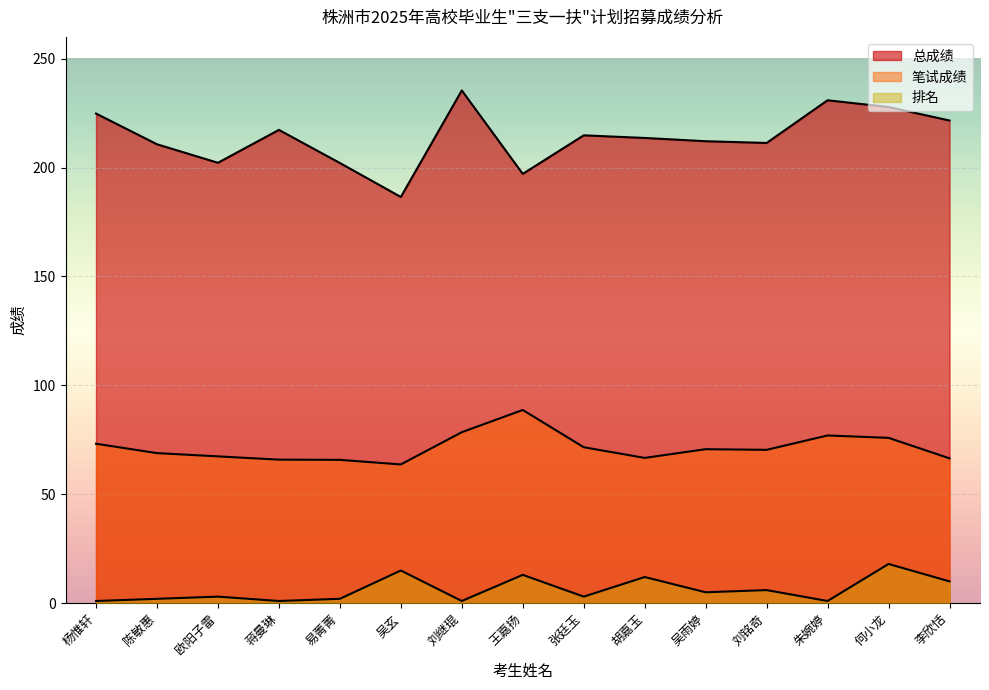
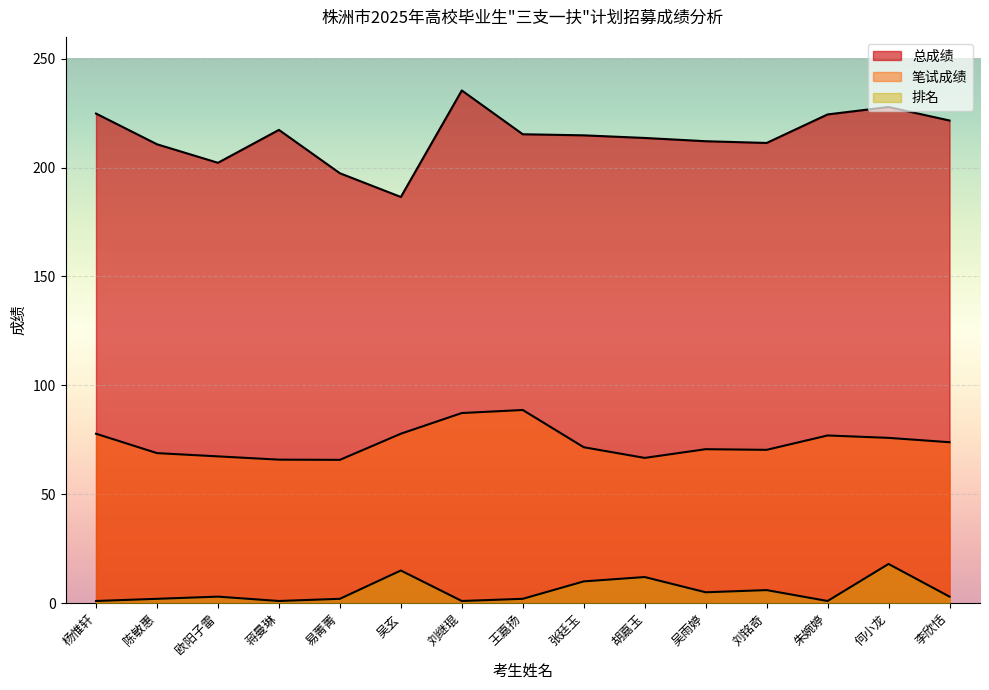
  {
    "总成绩": {
      "杨惟轩": 225,
      "陈敏惠": 211,
      "欧阳子雷": 202,
      "蒋曼琳": 217,
-     "易菁菁": 202,
+     "易菁菁": 197,
      "吴玄": 187,
      "刘继琨": 235,
-     "王嘉扬": 197,
+     "王嘉扬": 215,
      "张廷玉": 215,
      "胡嘉玉": 214,
      "吴雨婷": 212,
      "刘铭奇": 211,
-     "朱婉婷": 231,
+     "朱婉婷": 224,
      "李欣恬": 222
    },
    "笔试成绩": {
-     "杨惟轩": 73,
+     "杨惟轩": 78,
      "陈敏惠": 69,
      "欧阳子雷": 67,
      "蒋曼琳": 66,
      "易菁菁": 66,
-     "吴玄": 64,
-     "刘继琨": 79,
+     "吴玄": 78,
+     "刘继琨": 87,
      "王嘉扬": 89,
      "张廷玉": 72,
      "胡嘉玉": 67,
      "吴雨婷": 71,
      "刘铭奇": 70,
      "朱婉婷": 77,
      "何小龙": 76,
-     "李欣恬": 67
+     "李欣恬": 74
    },
    "排名": {
      "杨惟轩": 1,
      "陈敏惠": 2,
      "欧阳子雷": 3,
      "蒋曼琳": 1,
      "易菁菁": 2,
      "吴玄": 15,
      "刘继琨": 1,
-     "王嘉扬": 13,
-     "张廷玉": 3,
+     "王嘉扬": 2,
+     "张廷玉": 10,
      "胡嘉玉": 12,
      "吴雨婷": 5,
      "刘铭奇": 6,
      "朱婉婷": 1,
      "何小龙": 18,
-     "李欣恬": 10
+     "李欣恬": 3
    }
  }
